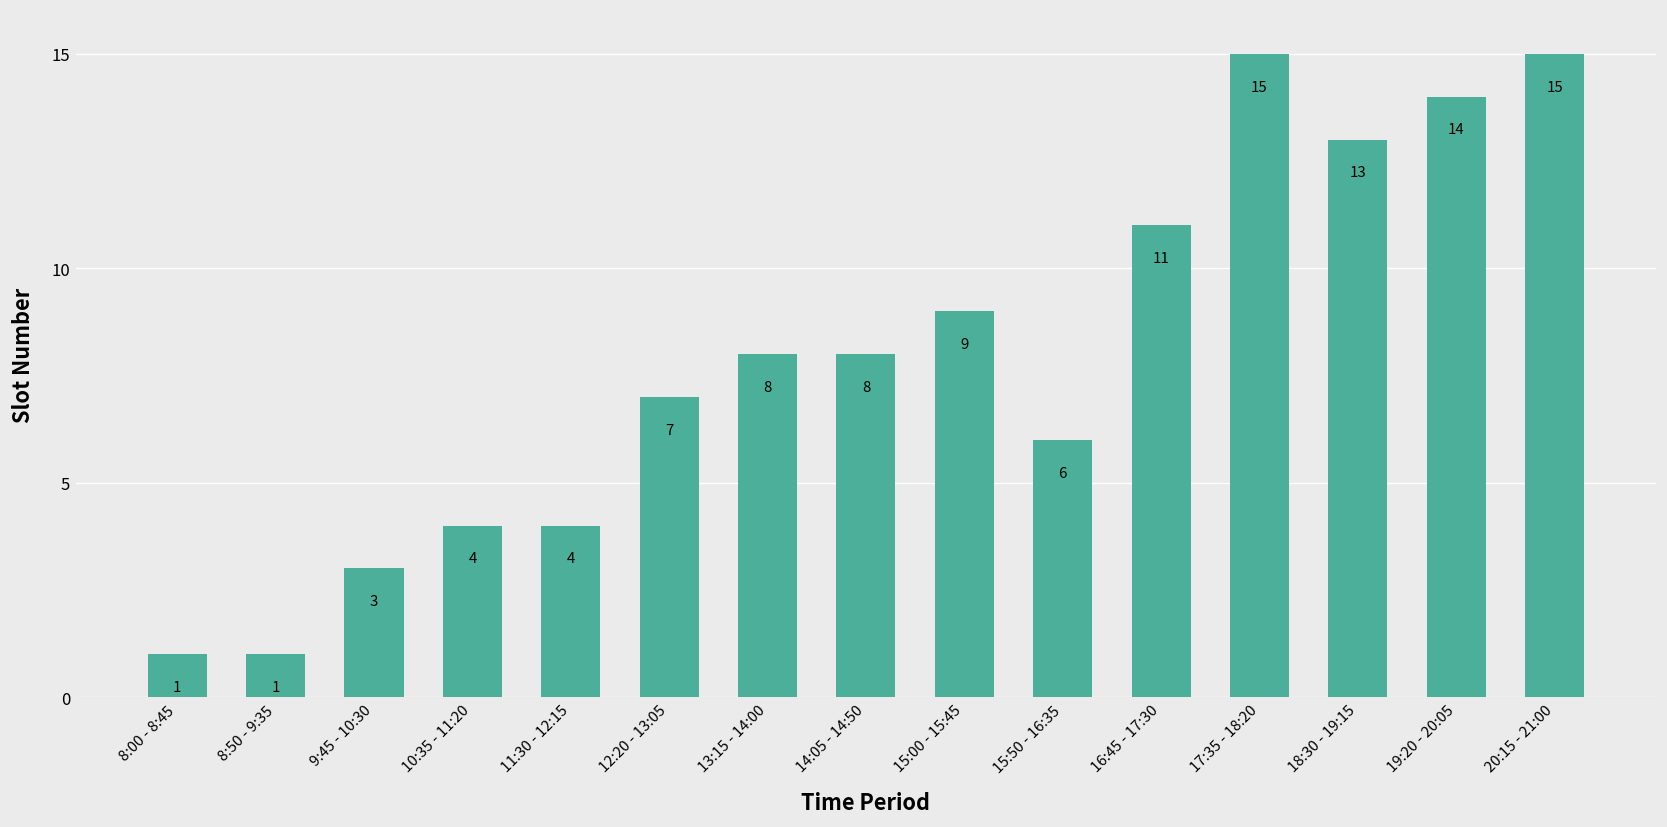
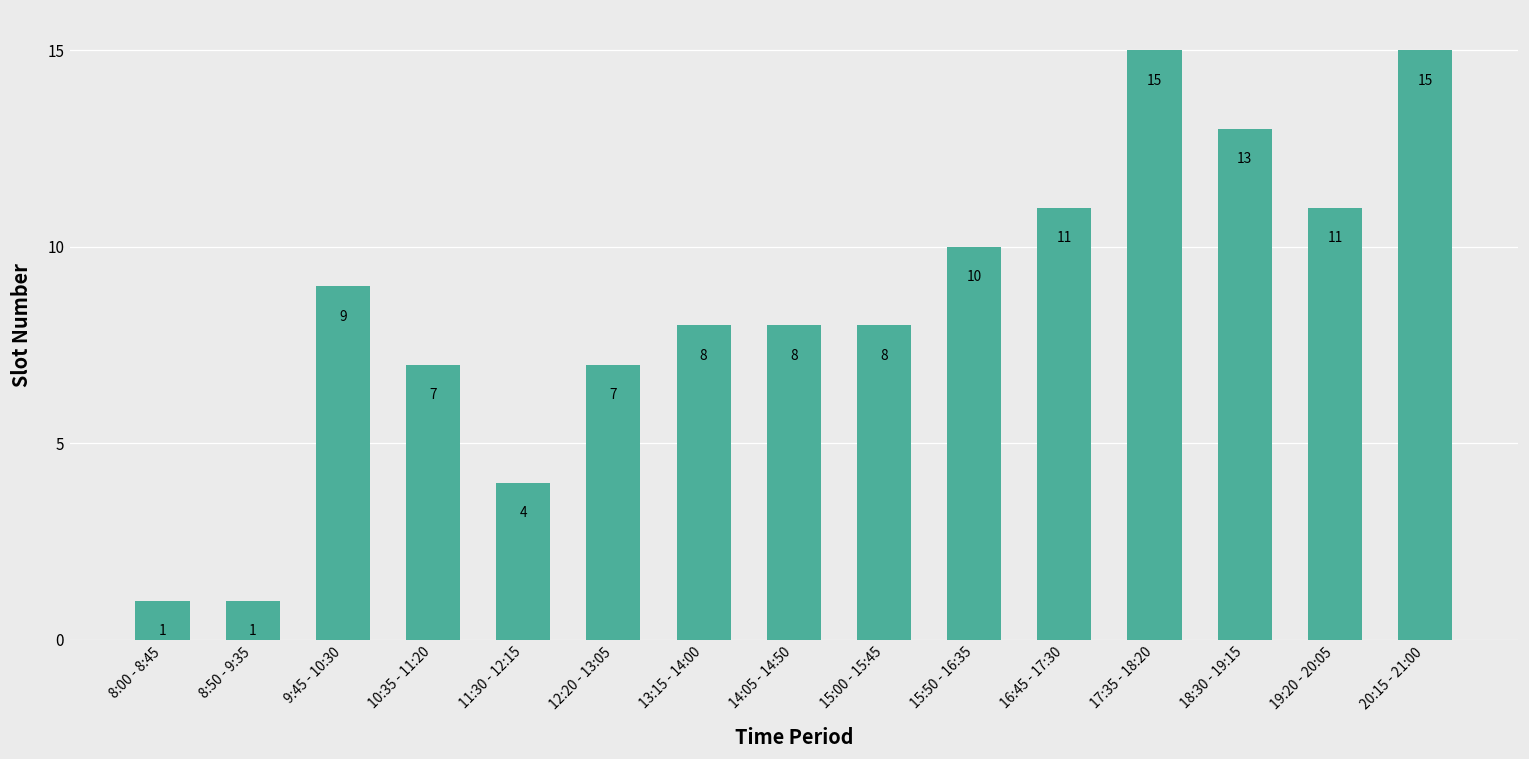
  {
    "8:00 - 8:45": 1,
    "8:50 - 9:35": 1,
-   "9:45 - 10:30": 3,
-   "10:35 - 11:20": 4,
+   "9:45 - 10:30": 9,
+   "10:35 - 11:20": 7,
    "11:30 - 12:15": 4,
    "12:20 - 13:05": 7,
    "13:15 - 14:00": 8,
    "14:05 - 14:50": 8,
-   "15:00 - 15:45": 9,
-   "15:50 - 16:35": 6,
+   "15:00 - 15:45": 8,
+   "15:50 - 16:35": 10,
    "16:45 - 17:30": 11,
    "17:35 - 18:20": 15,
    "18:30 - 19:15": 13,
-   "19:20 - 20:05": 14,
+   "19:20 - 20:05": 11,
    "20:15 - 21:00": 15
  }
